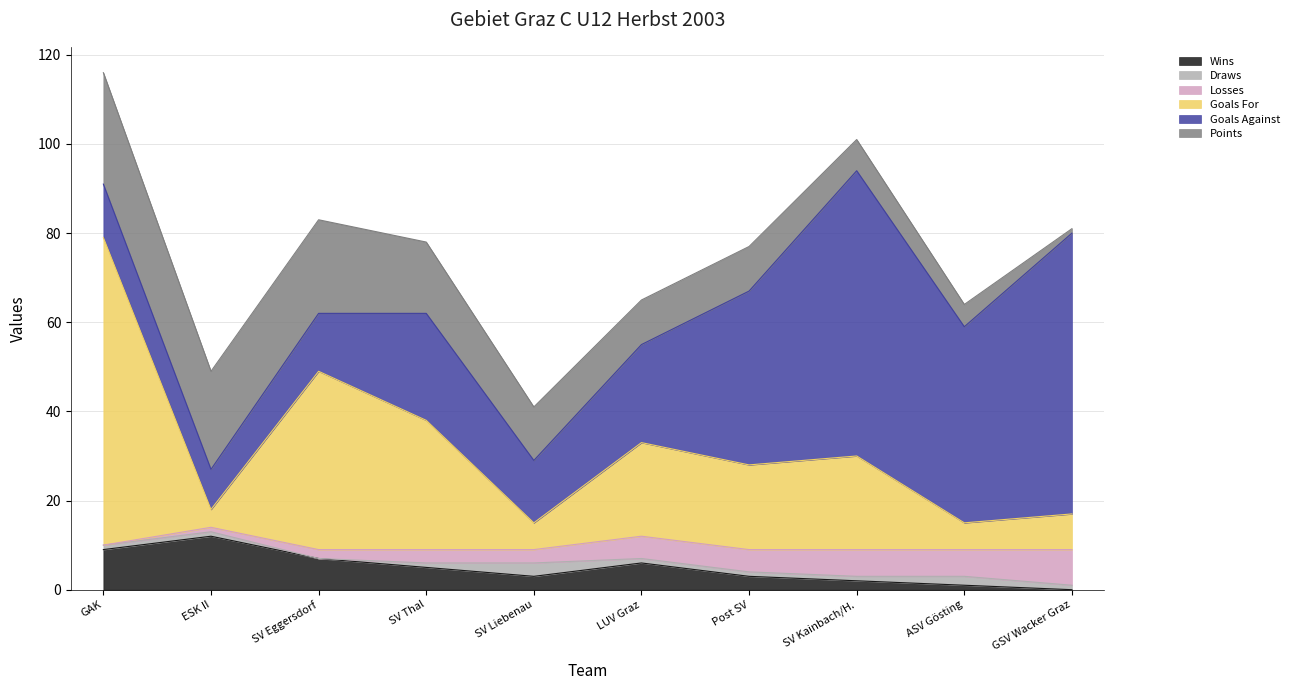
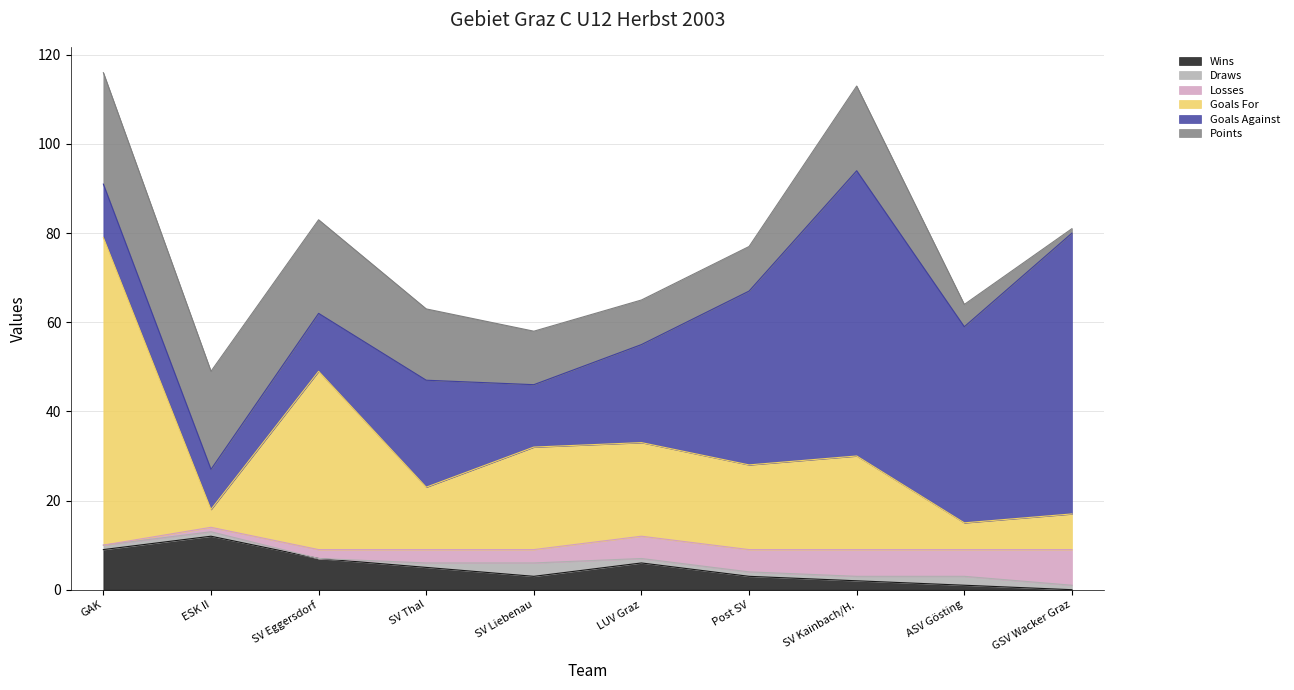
  {
    "Wins": {
      "GAK": 9,
      "ESK II": 12,
      "SV Thal": 5,
      "SV Liebenau": 3,
      "LUV Graz": 6,
      "Post SV": 3,
      "SV Kainbach/H.": 2,
      "ASV Gösting": 1,
      "GSV Wacker Graz": 0
    },
    "Goals For": {
      "GAK": 69,
      "ESK II": 4,
      "SV Eggersdorf": 40,
-     "SV Thal": 29,
-     "SV Liebenau": 6,
+     "SV Thal": 14,
+     "SV Liebenau": 23,
      "LUV Graz": 21,
      "Post SV": 19,
      "SV Kainbach/H.": 21,
      "ASV Gösting": 6,
      "GSV Wacker Graz": 8
    },
    "Goals Against": {
      "GAK": 12,
      "ESK II": 9,
      "SV Eggersdorf": 13,
      "SV Thal": 24,
      "SV Liebenau": 14,
      "LUV Graz": 22,
      "Post SV": 39,
      "SV Kainbach/H.": 64,
      "ASV Gösting": 44,
      "GSV Wacker Graz": 63
    },
    "Points": {
      "GAK": 25,
      "ESK II": 22,
      "SV Eggersdorf": 21,
      "SV Thal": 16,
      "SV Liebenau": 12,
      "LUV Graz": 10,
      "Post SV": 10,
-     "SV Kainbach/H.": 7,
+     "SV Kainbach/H.": 19,
      "ASV Gösting": 5,
      "GSV Wacker Graz": 1
    }
  }
